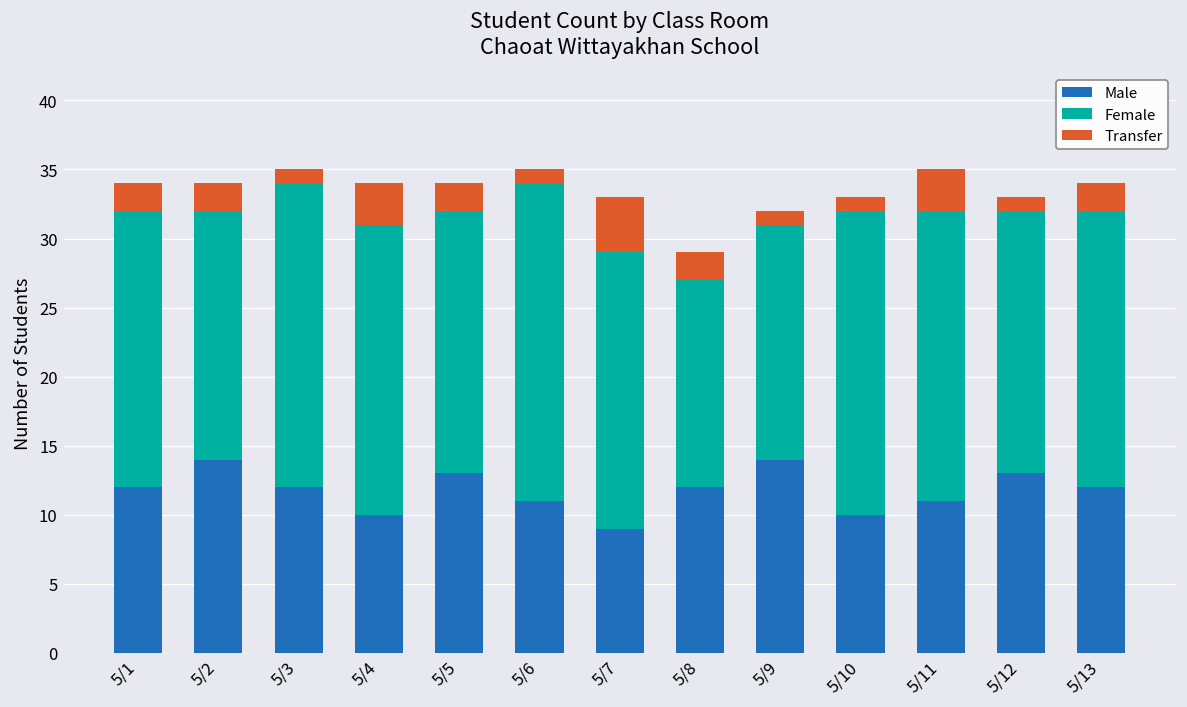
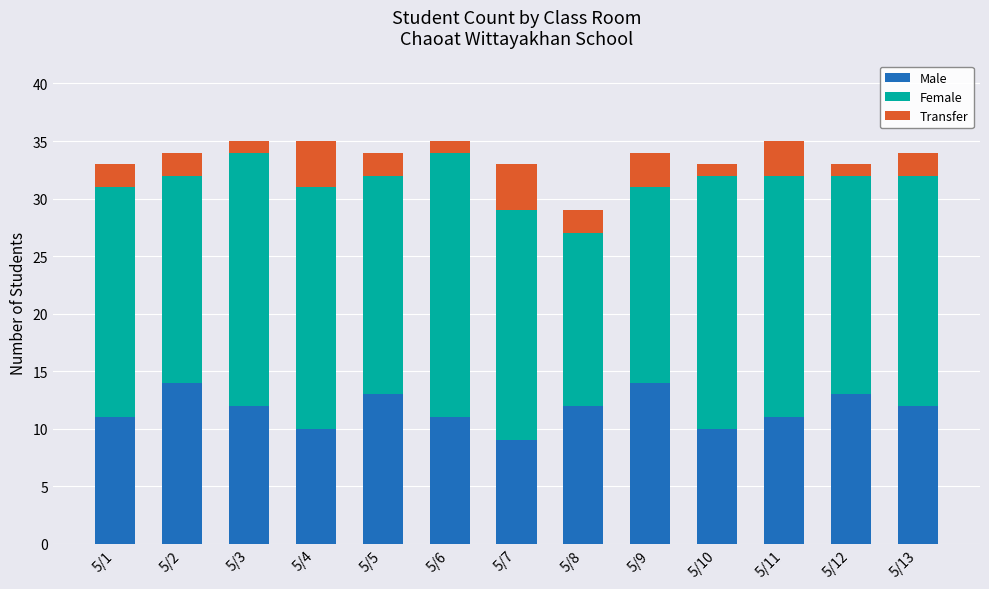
  {
    "Male": {
-     "5/1": 12,
+     "5/1": 11,
      "5/2": 14,
      "5/3": 12,
      "5/4": 10,
      "5/5": 13,
      "5/6": 11,
      "5/7": 9,
      "5/8": 12,
      "5/9": 14,
      "5/10": 10,
      "5/11": 11,
      "5/12": 13,
      "5/13": 12
    },
    "Female": {
      "5/1": 20,
      "5/2": 18,
      "5/3": 22,
      "5/4": 21,
      "5/5": 19,
      "5/6": 23,
      "5/7": 20,
      "5/8": 15,
      "5/9": 17,
      "5/10": 22,
      "5/11": 21,
      "5/12": 19,
      "5/13": 20
    },
    "Transfer": {
      "5/1": 2,
      "5/2": 2,
      "5/3": 1,
-     "5/4": 3,
+     "5/4": 4,
      "5/5": 2,
      "5/6": 1,
      "5/7": 4,
      "5/8": 2,
-     "5/9": 1,
+     "5/9": 3,
      "5/10": 1,
      "5/11": 3,
      "5/12": 1,
      "5/13": 2
    }
  }
